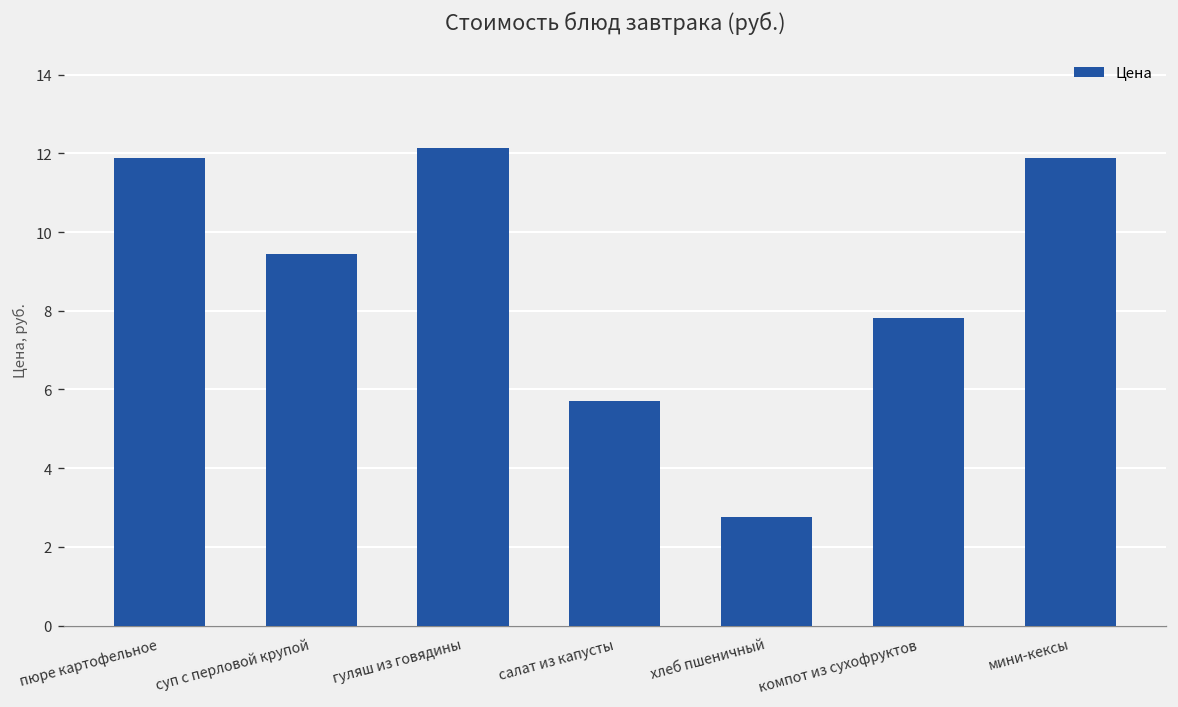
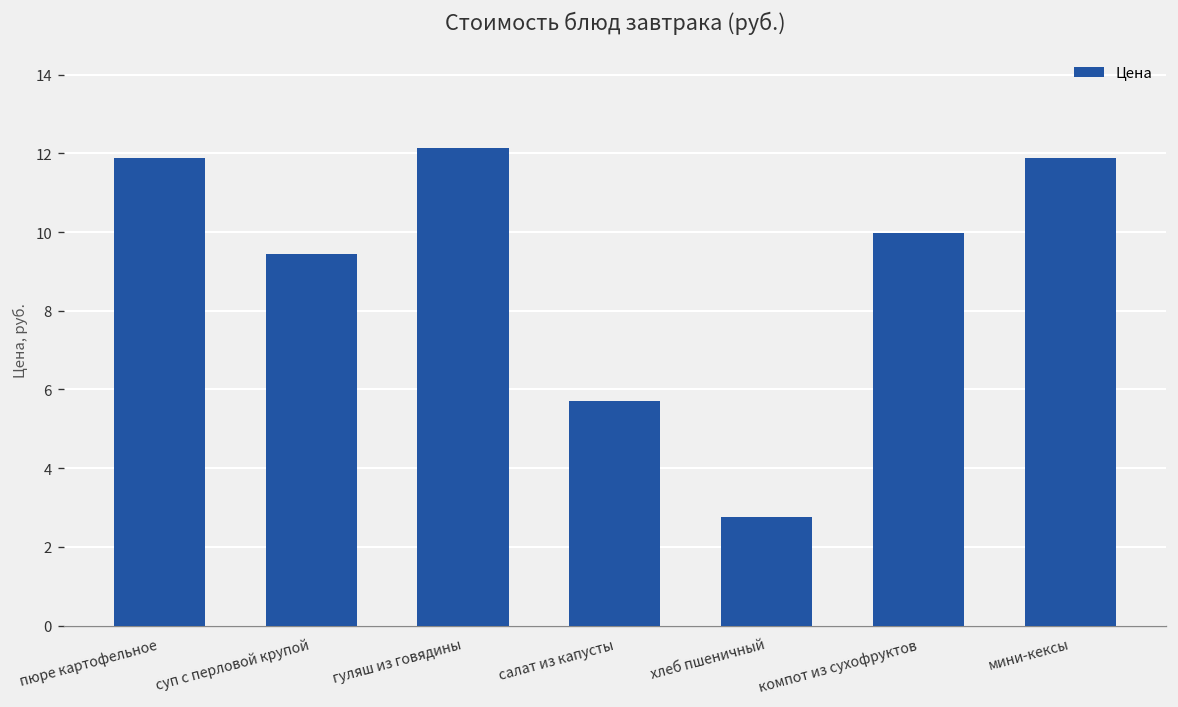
  {
    "пюре картофельное": 11.9,
    "суп с перловой крупой": 9.4,
    "гуляш из говядины": 12.1,
    "салат из капусты": 5.7,
    "хлеб пшеничный": 2.8,
-   "компот из сухофруктов": 7.8,
+   "компот из сухофруктов": 10.0,
    "мини-кексы": 11.9
  }
